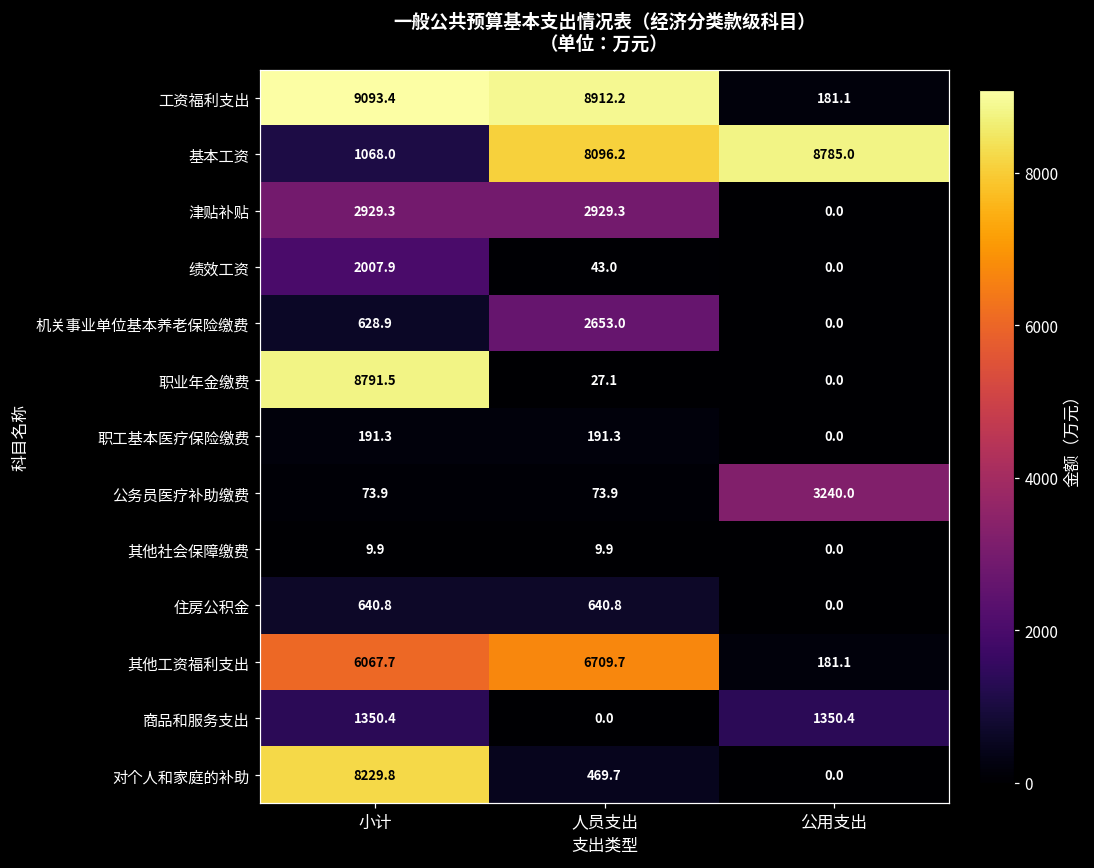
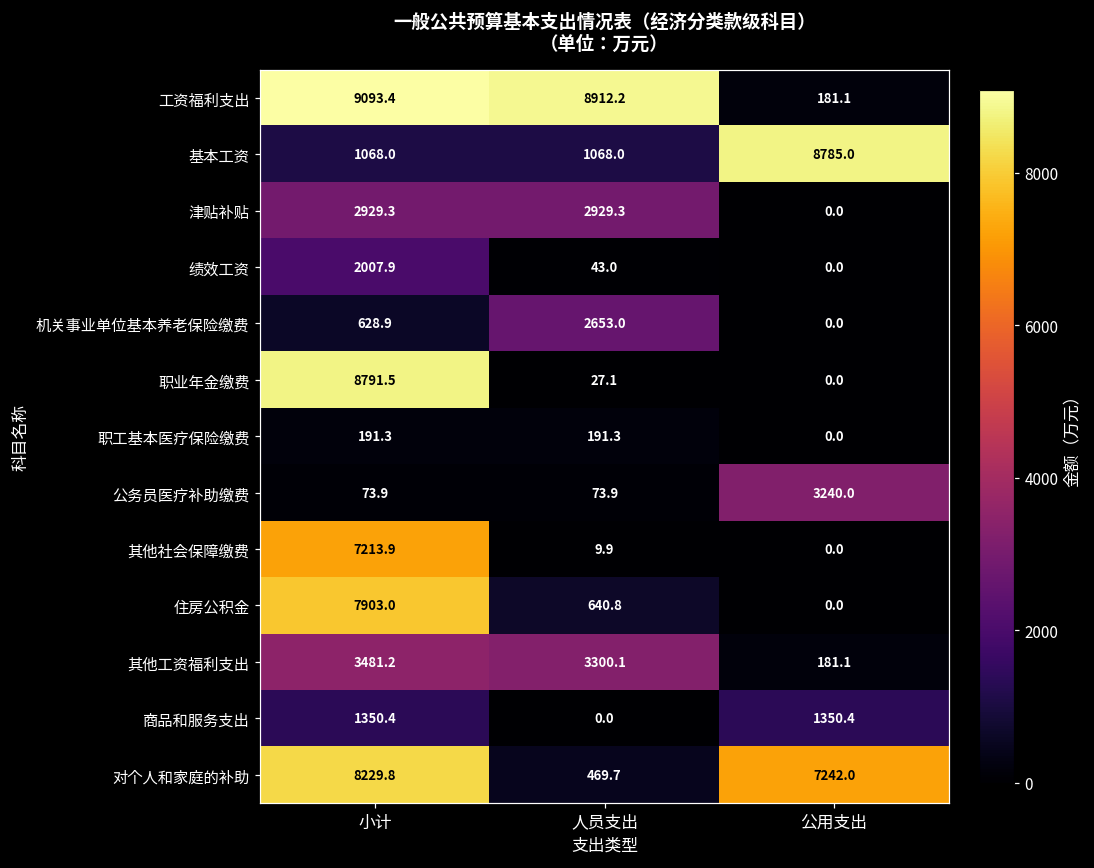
  {
    "工资福利支出": {
      "小计": 9093.4,
      "人员支出": 8912.2,
      "公用支出": 181.1
    },
    "基本工资": {
      "小计": 1068.0,
-     "人员支出": 8096.2,
+     "人员支出": 1068.0,
      "公用支出": 8785.0
    },
    "津贴补贴": {
      "小计": 2929.3,
      "人员支出": 2929.3,
      "公用支出": 0.0
    },
    "绩效工资": {
      "小计": 2007.9,
      "人员支出": 43.0,
      "公用支出": 0.0
    },
    "机关事业单位基本养老保险缴费": {
      "小计": 628.9,
      "人员支出": 2653.0,
      "公用支出": 0.0
    },
    "职业年金缴费": {
      "小计": 8791.5,
      "人员支出": 27.1,
      "公用支出": 0.0
    },
    "职工基本医疗保险缴费": {
      "小计": 191.3,
      "人员支出": 191.3,
      "公用支出": 0.0
    },
    "公务员医疗补助缴费": {
      "小计": 73.9,
      "人员支出": 73.9,
      "公用支出": 3240.0
    },
    "其他社会保障缴费": {
-     "小计": 9.9,
+     "小计": 7213.9,
      "人员支出": 9.9,
      "公用支出": 0.0
    },
    "住房公积金": {
-     "小计": 640.8,
+     "小计": 7903.0,
      "人员支出": 640.8,
      "公用支出": 0.0
    },
    "其他工资福利支出": {
-     "小计": 6067.7,
-     "人员支出": 6709.7,
+     "小计": 3481.2,
+     "人员支出": 3300.1,
      "公用支出": 181.1
    },
    "商品和服务支出": {
      "小计": 1350.4,
      "人员支出": 0.0,
      "公用支出": 1350.4
    },
    "对个人和家庭的补助": {
      "小计": 8229.8,
      "人员支出": 469.7,
-     "公用支出": 0.0
+     "公用支出": 7242.0
    }
  }
